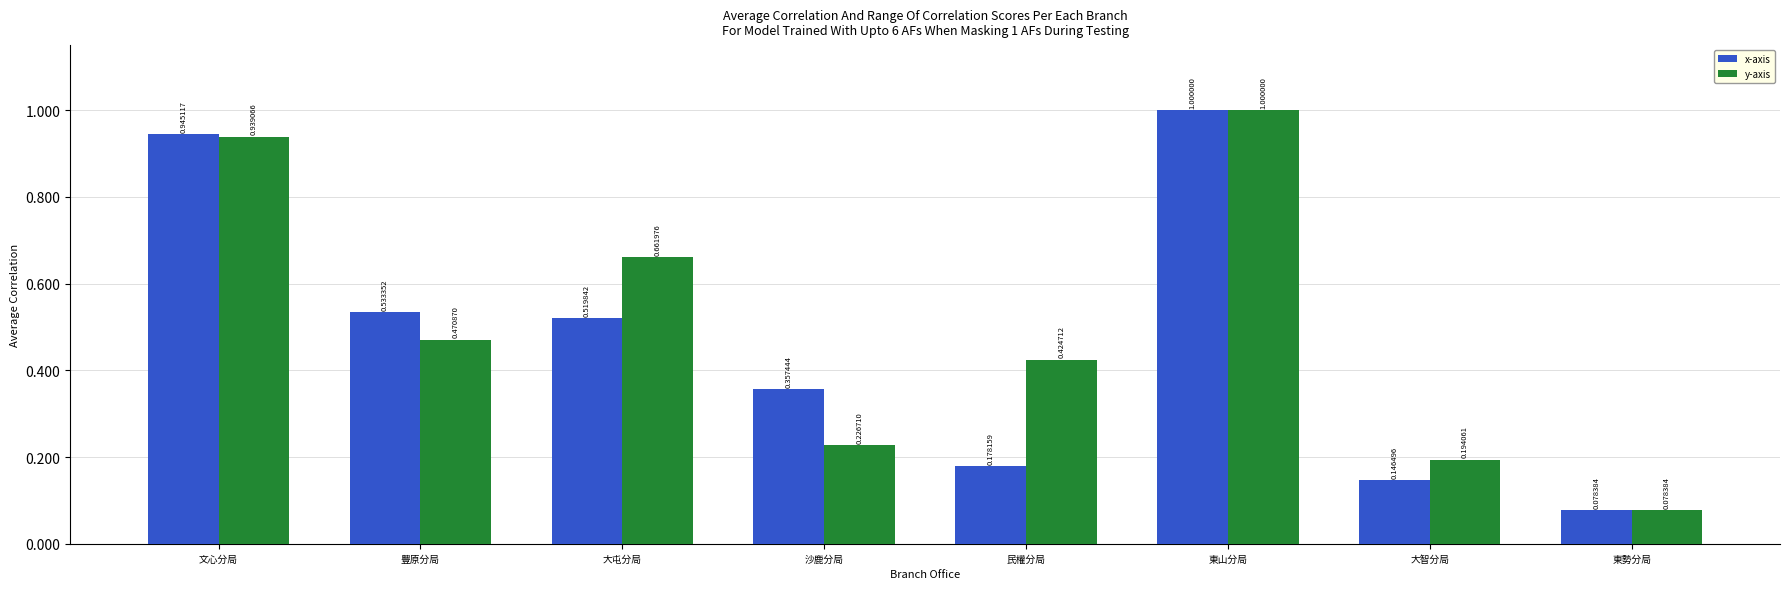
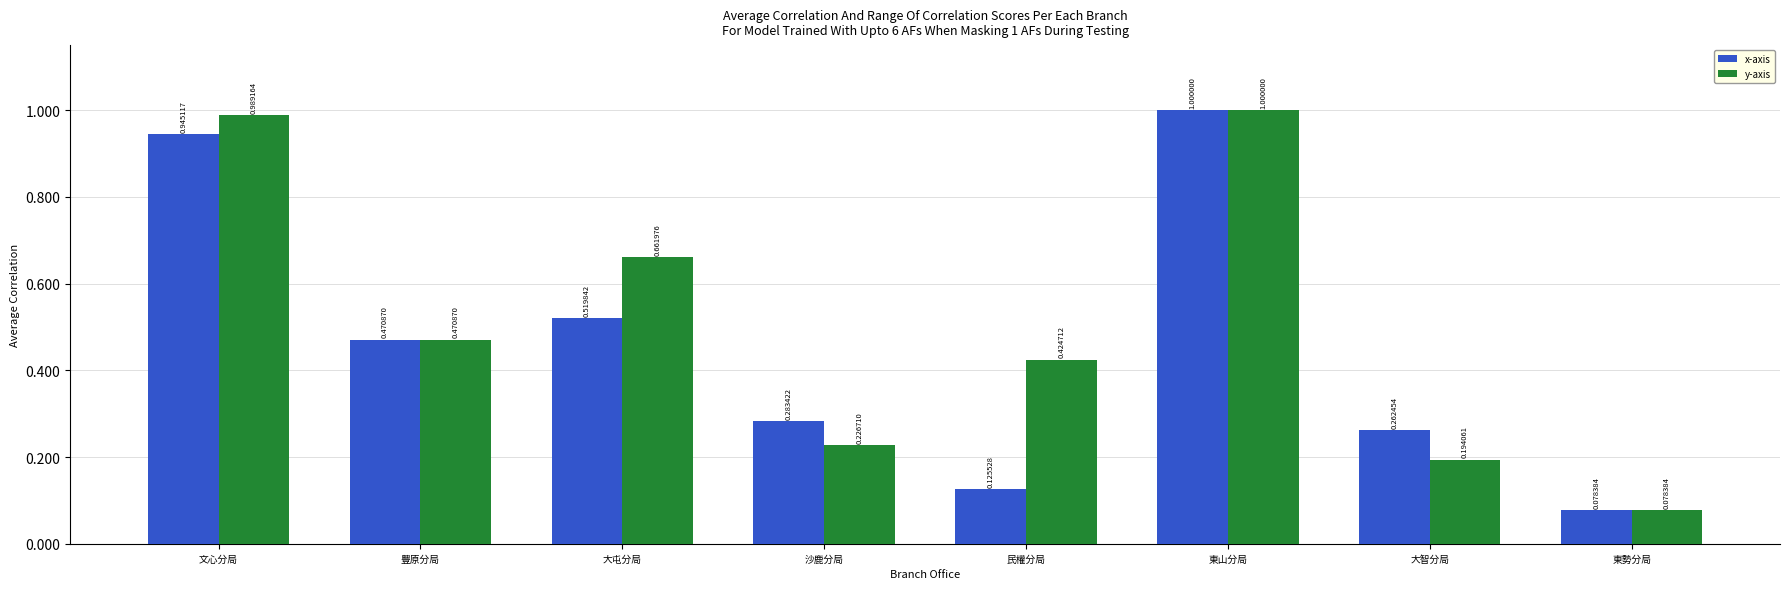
  {
    "x-axis": {
      "文心分局": 0.945117,
-     "豐原分局": 0.533352,
+     "豐原分局": 0.470870,
      "大屯分局": 0.519842,
-     "沙鹿分局": 0.357444,
-     "民權分局": 0.178159,
+     "沙鹿分局": 0.283422,
+     "民權分局": 0.125528,
      "東山分局": 1.000000,
-     "大智分局": 0.146496,
+     "大智分局": 0.262454,
      "東勢分局": 0.078384
    },
    "y-axis": {
-     "文心分局": 0.939066,
+     "文心分局": 0.989164,
      "豐原分局": 0.470870,
      "大屯分局": 0.661976,
      "沙鹿分局": 0.226710,
      "民權分局": 0.424712,
      "東山分局": 1.000000,
      "大智分局": 0.194061,
      "東勢分局": 0.078384
    }
  }
